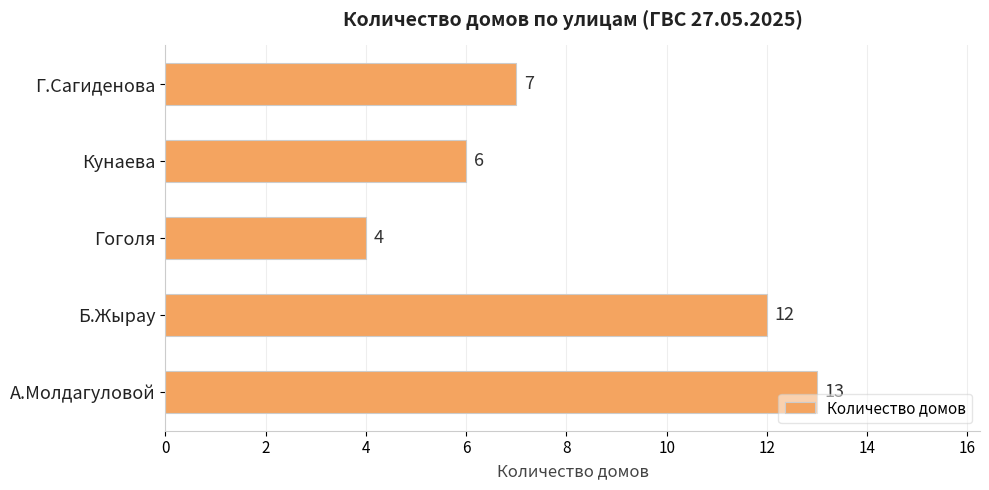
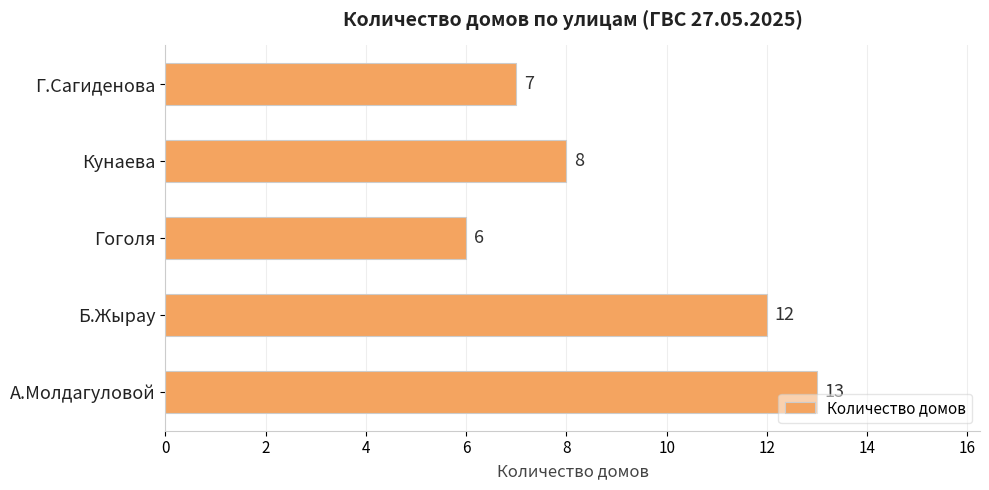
  {
    "Г.Сагиденова": 7,
-   "Кунаева": 6,
-   "Гоголя": 4,
+   "Кунаева": 8,
+   "Гоголя": 6,
    "Б.Жырау": 12
  }
